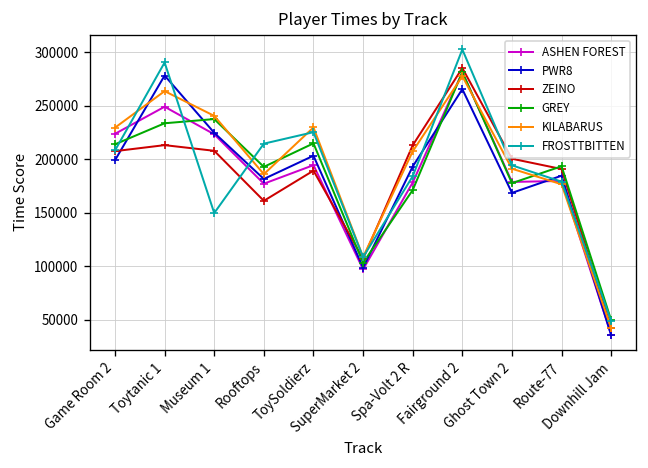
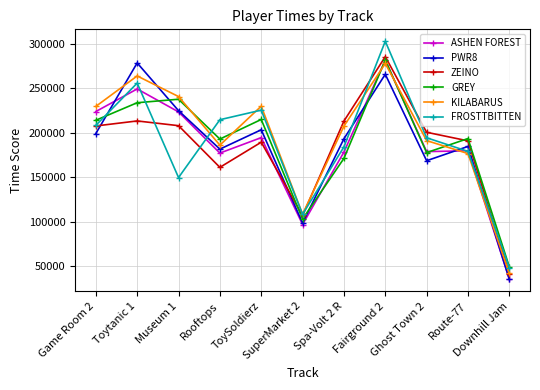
  {
    "ASHEN FOREST": {
      "Game Room 2": 220000,
      "Toytanic 1": 250000,
      "Rooftops": 180000,
      "ToySoldierz": 190000,
      "Spa-Volt 2 R": 180000
    },
    "PWR8": {
      "Game Room 2": 200000,
      "Toytanic 1": 280000,
      "Rooftops": 180000,
      "ToySoldierz": 200000,
      "Spa-Volt 2 R": 190000,
      "Fairground 2": 270000,
      "Ghost Town 2": 170000,
      "Route-77": 180000
    },
    "ZEINO": {
      "Toytanic 1": 210000,
      "Museum 1": 210000,
      "Rooftops": 160000,
      "ToySoldierz": 190000,
      "Spa-Volt 2 R": 210000,
      "Fairground 2": 290000,
      "Ghost Town 2": 200000
    },
    "GREY": {
      "Game Room 2": 210000,
      "Toytanic 1": 230000,
      "Museum 1": 240000,
      "Rooftops": 190000,
      "ToySoldierz": 210000,
      "SuperMarket 2": 100000,
      "Spa-Volt 2 R": 170000
    },
    "KILABARUS": {
      "Game Room 2": 230000,
      "Toytanic 1": 260000,
      "Museum 1": 240000,
      "Rooftops": 190000,
      "ToySoldierz": 230000,
      "Spa-Volt 2 R": 210000,
      "Fairground 2": 280000,
      "Ghost Town 2": 190000
    },
    "FROSTTBITTEN": {
-     "Toytanic 1": 290000,
+     "Toytanic 1": 260000,
      "Museum 1": 150000,
      "Rooftops": 210000,
      "ToySoldierz": 230000,
      "Spa-Volt 2 R": 180000,
      "Fairground 2": 300000,
      "Ghost Town 2": 190000
    }
  }
